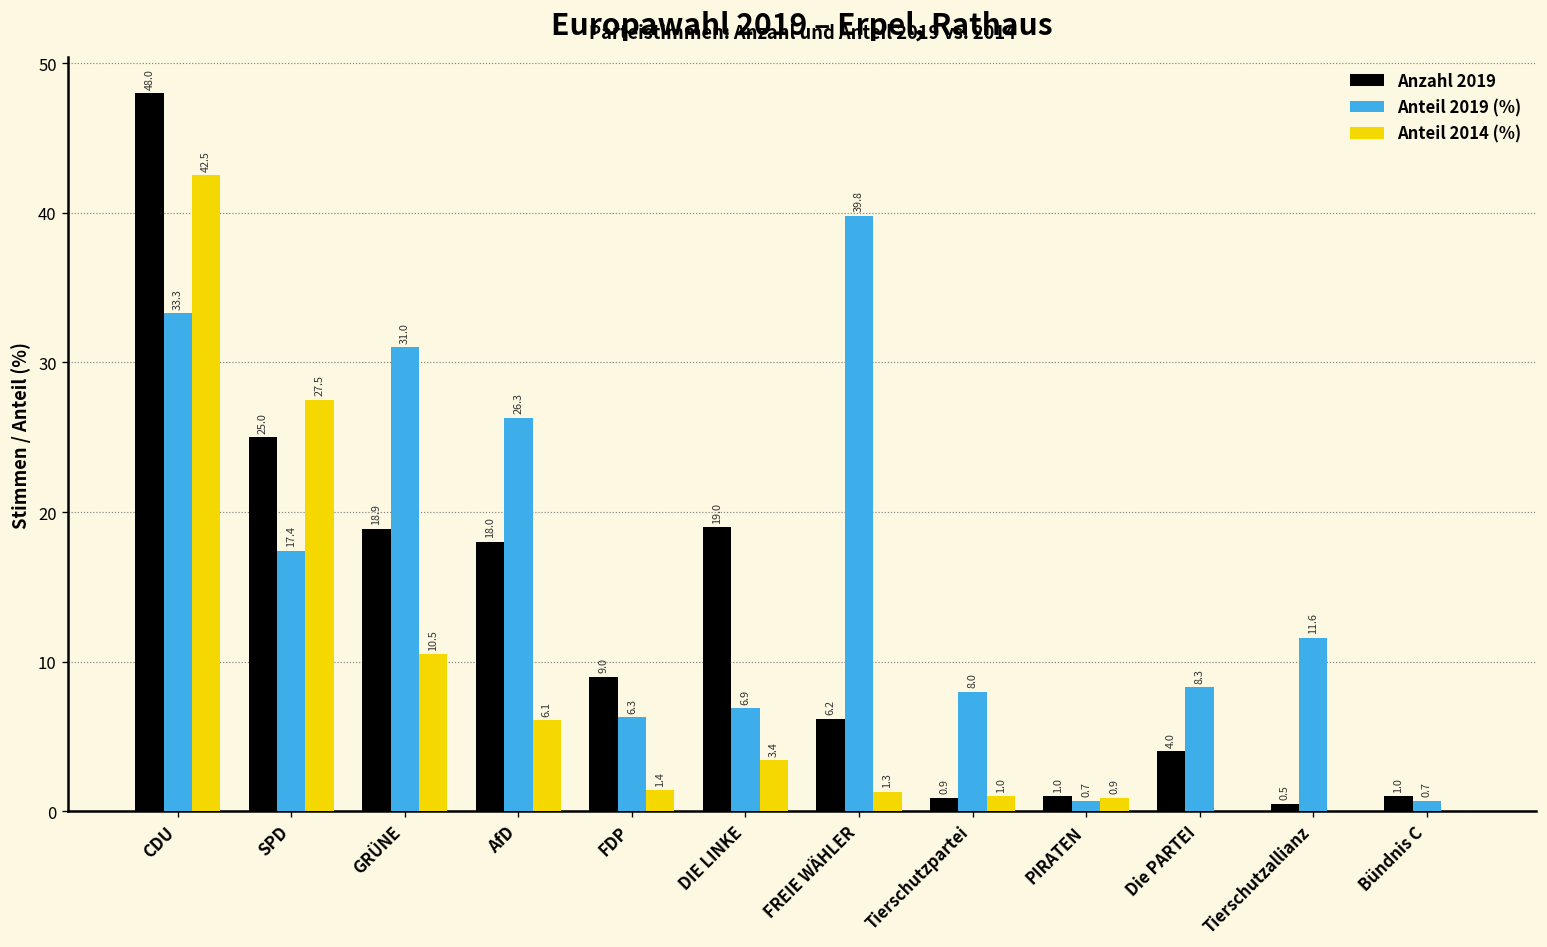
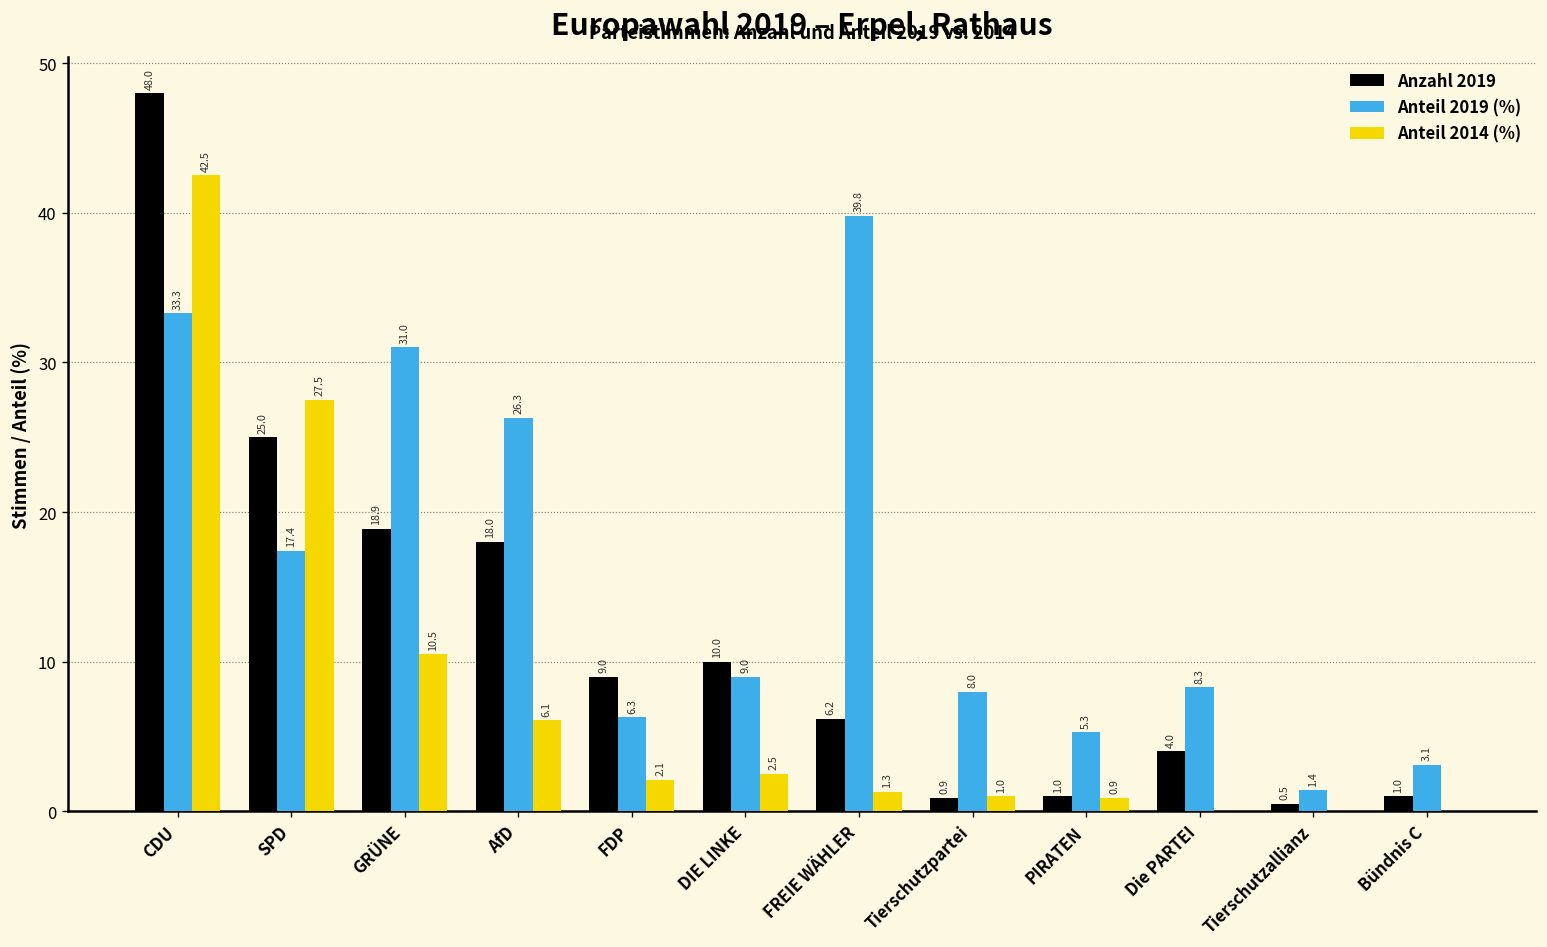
  {
    "Anzahl 2019": {
      "CDU": 48.0,
      "SPD": 25.0,
      "GRÜNE": 18.9,
      "AfD": 18.0,
      "FDP": 9.0,
-     "DIE LINKE": 19.0,
+     "DIE LINKE": 10.0,
      "FREIE WÄHLER": 6.2,
      "Tierschutzpartei": 0.9,
      "PIRATEN": 1.0,
      "Die PARTEI": 4.0,
      "Tierschutzallianz": 0.5,
      "Bündnis C": 1.0
    },
    "Anteil 2019 (%)": {
      "CDU": 33.3,
      "SPD": 17.4,
      "GRÜNE": 31.0,
      "AfD": 26.3,
      "FDP": 6.3,
-     "DIE LINKE": 6.9,
+     "DIE LINKE": 9.0,
      "FREIE WÄHLER": 39.8,
      "Tierschutzpartei": 8.0,
-     "PIRATEN": 0.7,
+     "PIRATEN": 5.3,
      "Die PARTEI": 8.3,
-     "Tierschutzallianz": 11.6,
-     "Bündnis C": 0.7
+     "Tierschutzallianz": 1.4,
+     "Bündnis C": 3.1
    },
    "Anteil 2014 (%)": {
      "CDU": 42.5,
      "SPD": 27.5,
      "GRÜNE": 10.5,
      "AfD": 6.1,
-     "FDP": 1.4,
-     "DIE LINKE": 3.4,
+     "FDP": 2.1,
+     "DIE LINKE": 2.5,
      "FREIE WÄHLER": 1.3,
      "Tierschutzpartei": 1.0,
      "PIRATEN": 0.9
    }
  }
